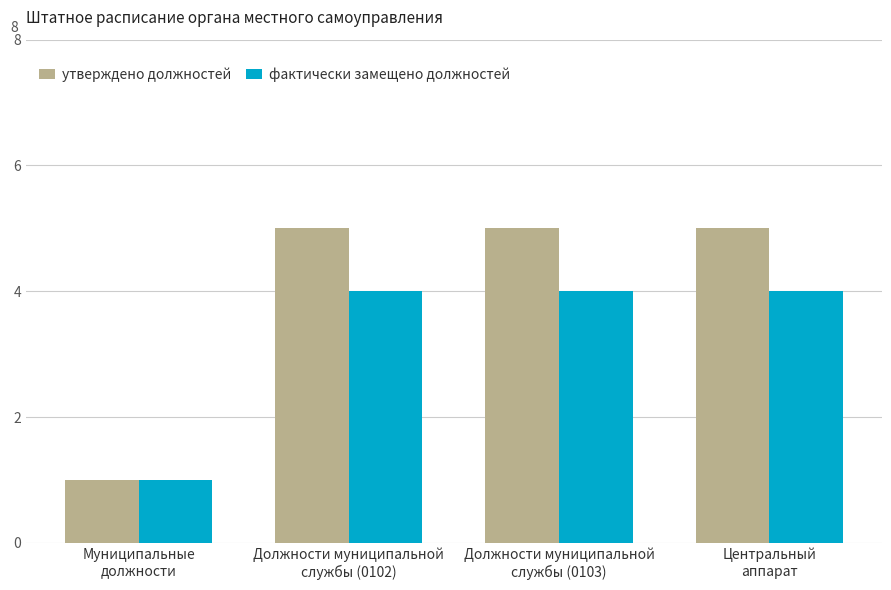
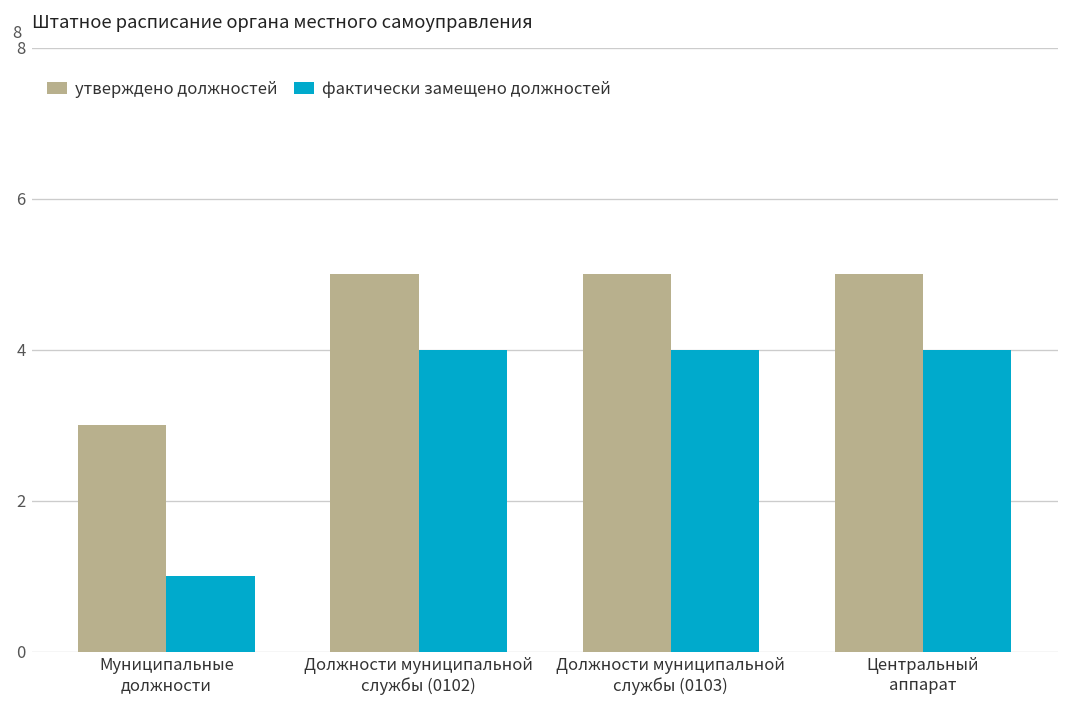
  {
    "утверждено должностей": {
-     "Муниципальные должности": 1,
+     "Муниципальные должности": 3,
      "Должности муниципальной службы (0102)": 5,
      "Должности муниципальной службы (0103)": 5,
      "Центральный аппарат": 5
    },
    "фактически замещено должностей": {
      "Муниципальные должности": 1,
      "Должности муниципальной службы (0102)": 4,
      "Должности муниципальной службы (0103)": 4,
      "Центральный аппарат": 4
    }
  }
